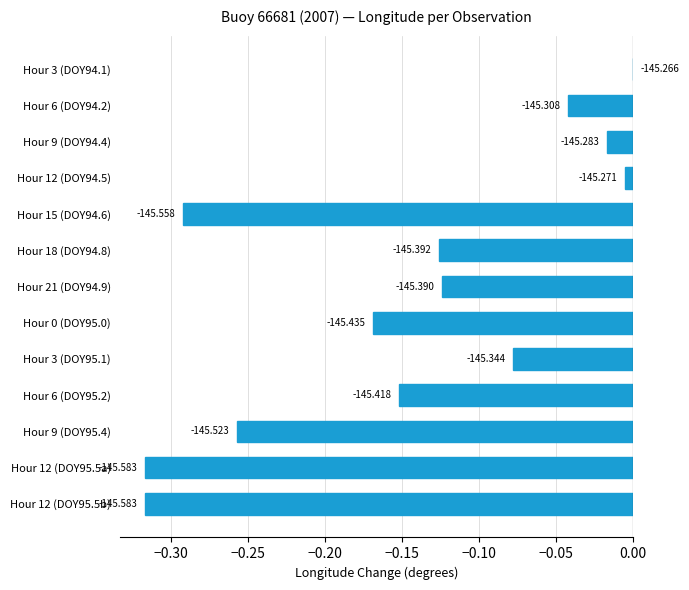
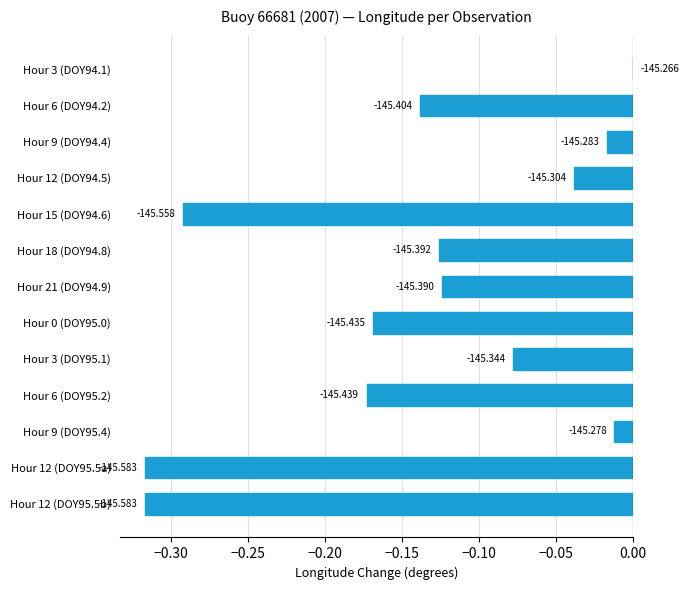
  {
-   "Hour 6 (DOY94.2)": -145.308,
-   "Hour 12 (DOY94.5)": -145.271,
-   "Hour 6 (DOY95.2)": -145.418,
-   "Hour 9 (DOY95.4)": -145.523
+   "Hour 6 (DOY94.2)": -145.404,
+   "Hour 12 (DOY94.5)": -145.304,
+   "Hour 6 (DOY95.2)": -145.439,
+   "Hour 9 (DOY95.4)": -145.278
  }
